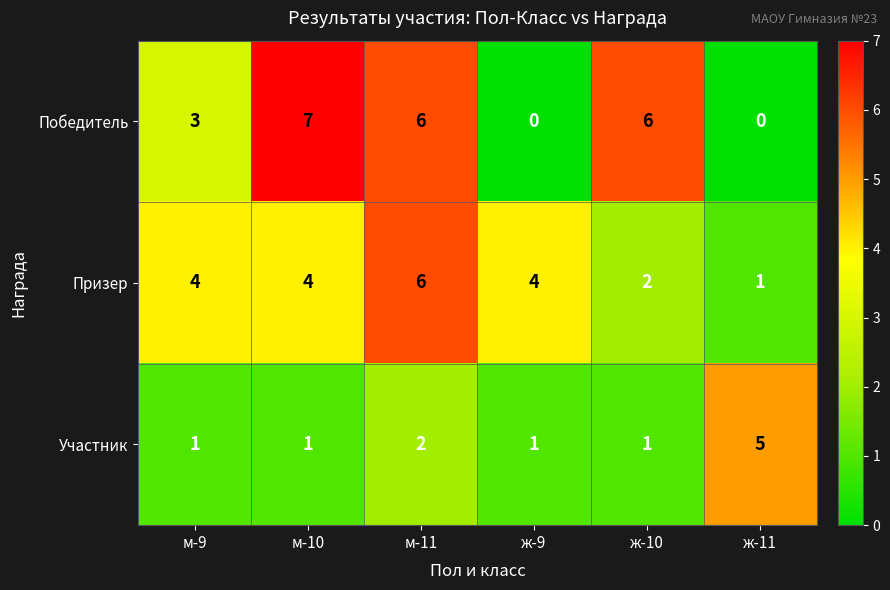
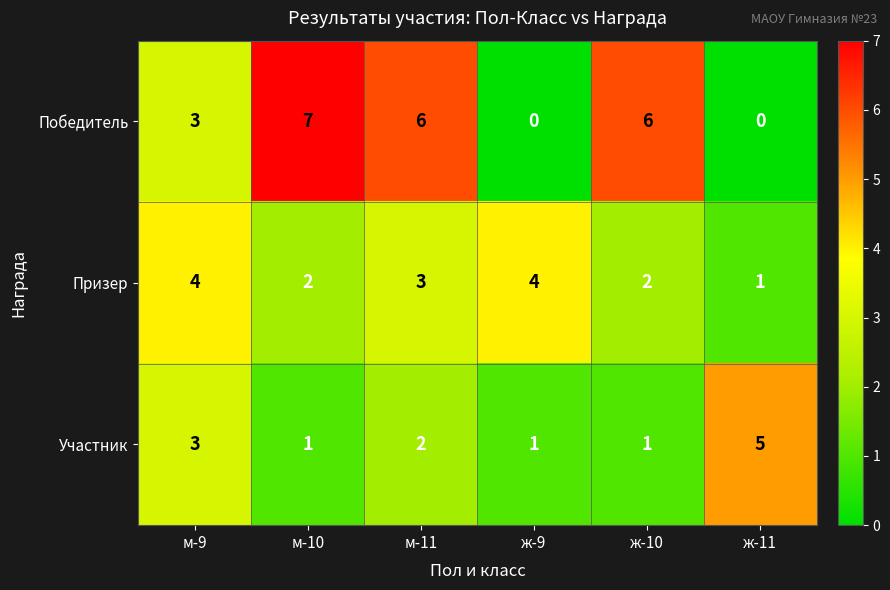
  {
    "Победитель": {
      "м-9": 3,
      "м-10": 7,
      "м-11": 6,
      "ж-9": 0,
      "ж-10": 6,
      "ж-11": 0
    },
    "Призер": {
      "м-9": 4,
-     "м-10": 4,
-     "м-11": 6,
+     "м-10": 2,
+     "м-11": 3,
      "ж-9": 4,
      "ж-10": 2,
      "ж-11": 1
    },
    "Участник": {
-     "м-9": 1,
+     "м-9": 3,
      "м-10": 1,
      "м-11": 2,
      "ж-9": 1,
      "ж-10": 1,
      "ж-11": 5
    }
  }
